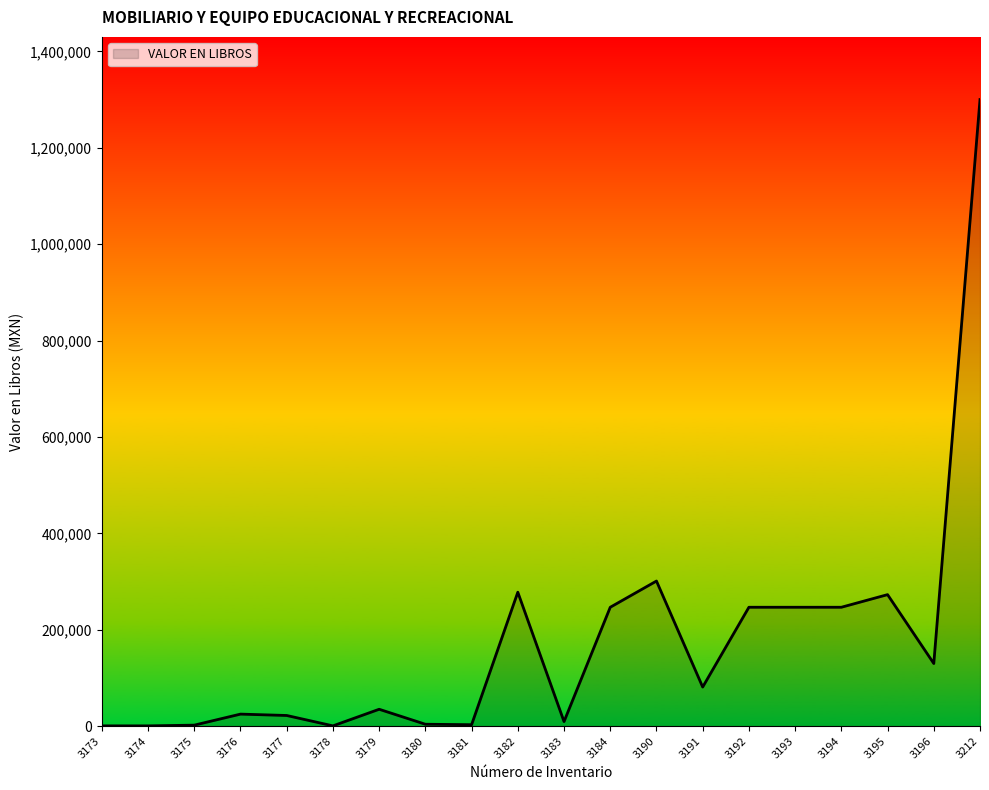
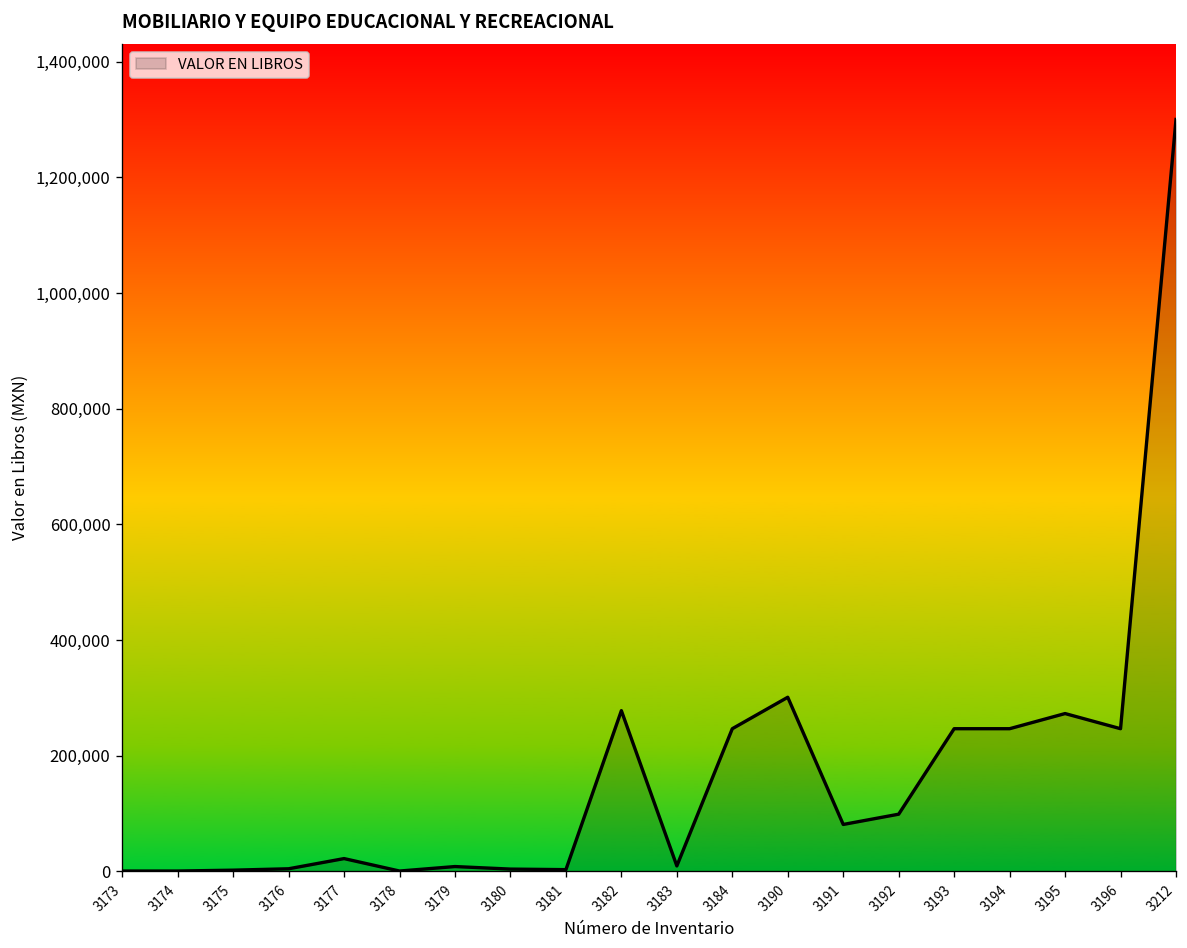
  {
    "3173": "0",
    "3174": "0",
    "3175": "0",
-   "3176": "20,000",
+   "3176": "0",
    "3177": "20,000",
    "3178": "0",
-   "3179": "40,000",
+   "3179": "10,000",
    "3180": "0",
    "3181": "0",
    "3182": "280,000",
    "3183": "10,000",
    "3184": "250,000",
    "3190": "300,000",
    "3191": "80,000",
-   "3192": "250,000",
+   "3192": "100,000",
    "3193": "250,000",
    "3194": "250,000",
    "3195": "270,000",
-   "3196": "130,000",
+   "3196": "250,000",
    "3212": "1,300,000"
  }
